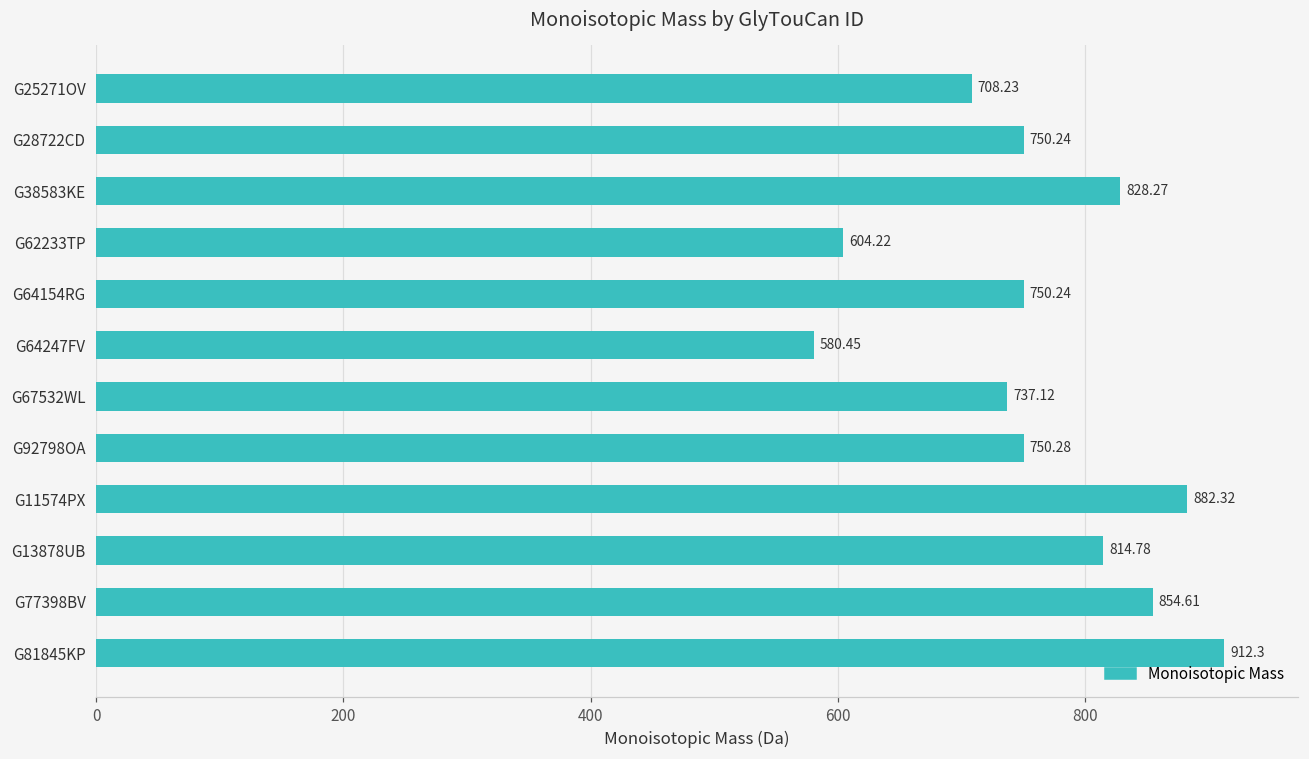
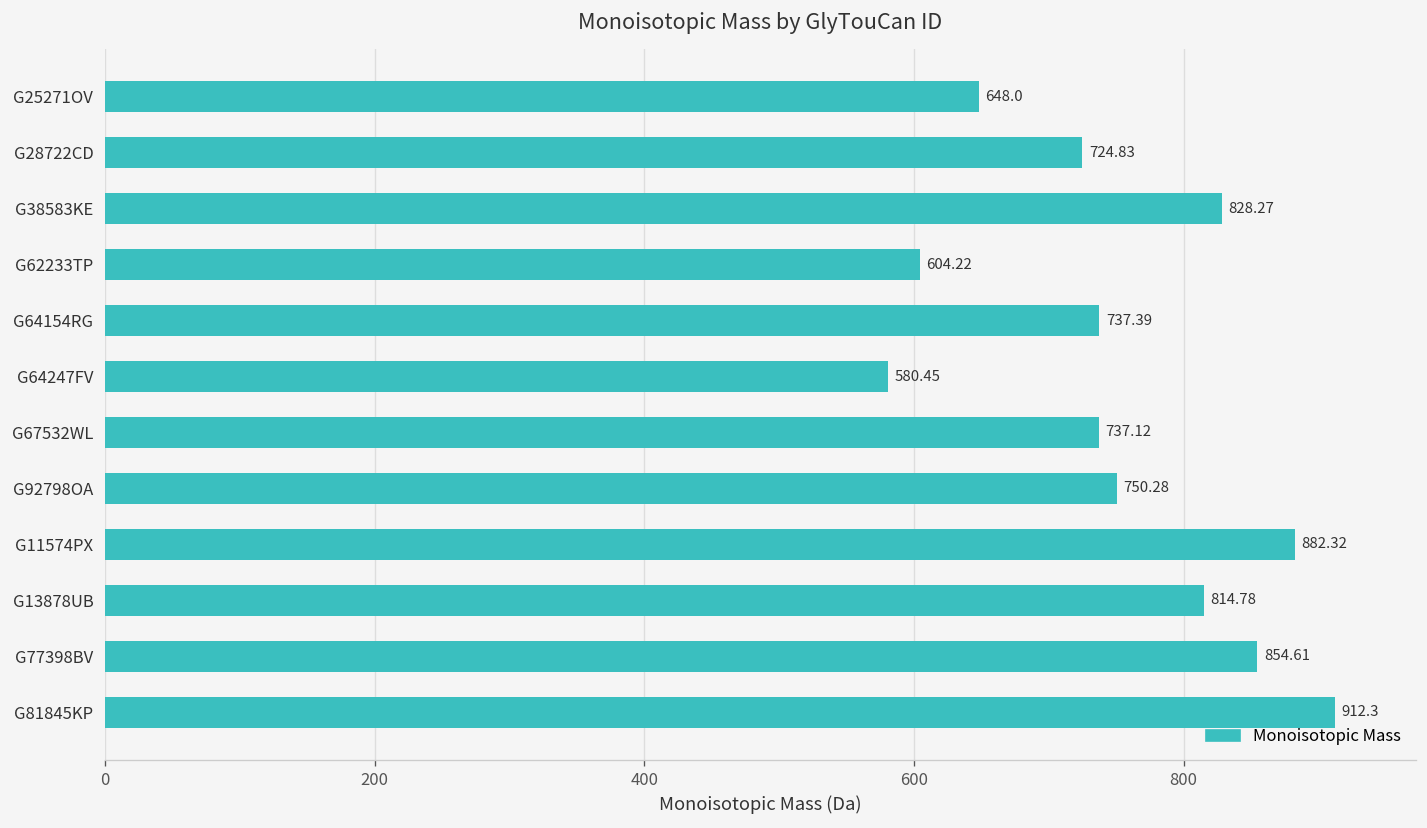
  {
-   "G25271OV": 708.23,
-   "G28722CD": 750.24,
+   "G25271OV": 648.0,
+   "G28722CD": 724.83,
    "G38583KE": 828.27,
    "G62233TP": 604.22,
-   "G64154RG": 750.24,
+   "G64154RG": 737.39,
    "G64247FV": 580.45,
    "G67532WL": 737.12,
    "G92798OA": 750.28,
    "G11574PX": 882.32,
    "G13878UB": 814.78,
    "G77398BV": 854.61,
    "G81845KP": 912.3
  }
